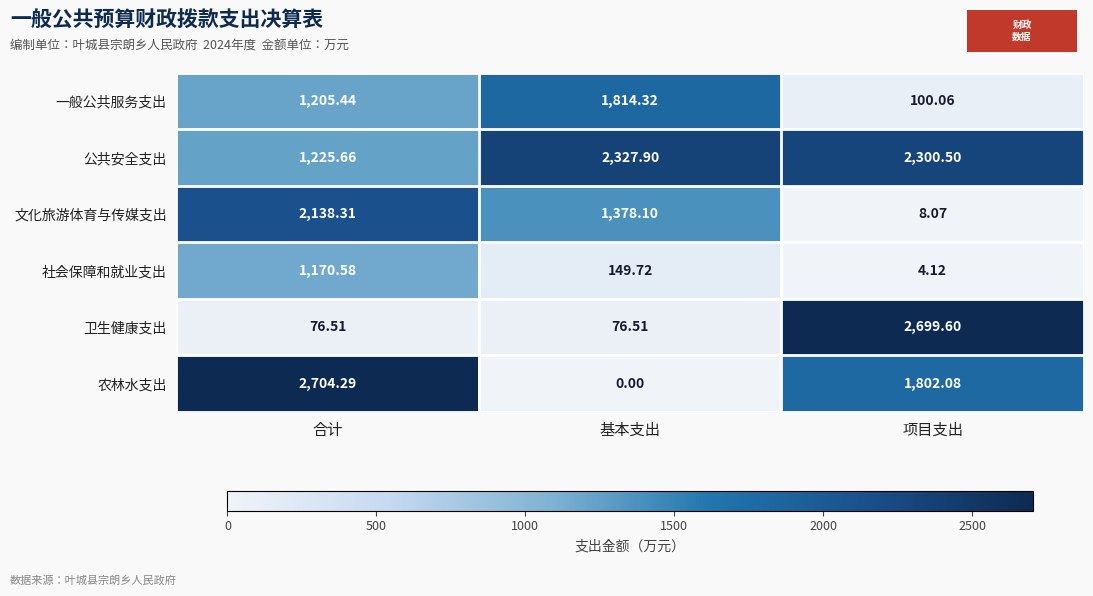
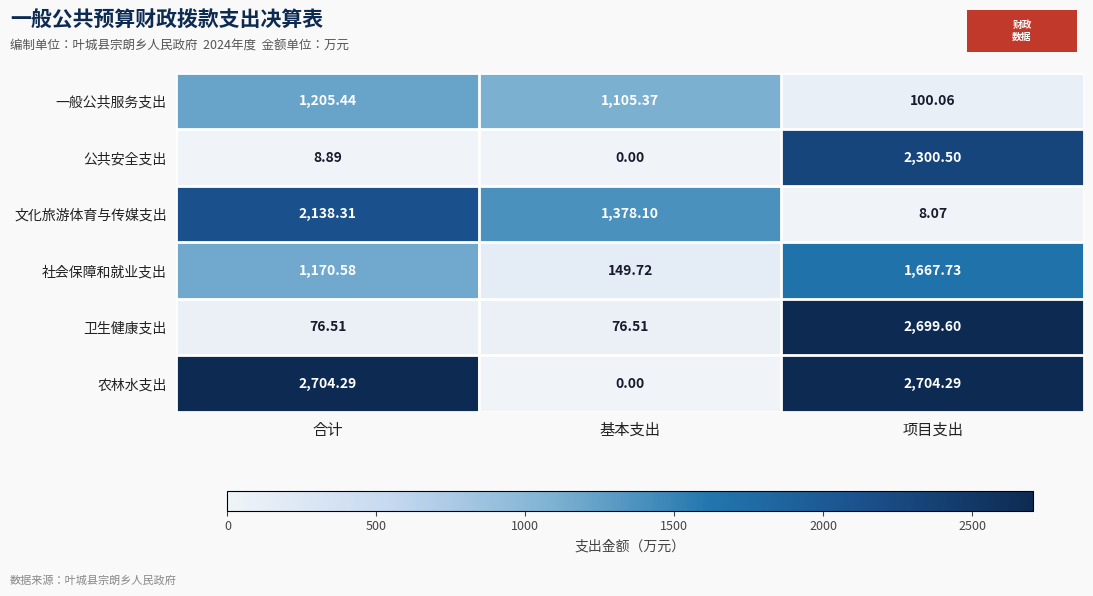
  {
    "一般公共服务支出": {
      "合计": "1,205.44",
-     "基本支出": "1,814.32",
+     "基本支出": "1,105.37",
      "项目支出": "100.06"
    },
    "公共安全支出": {
-     "合计": "1,225.66",
-     "基本支出": "2,327.90",
+     "合计": "8.89",
+     "基本支出": "0.00",
      "项目支出": "2,300.50"
    },
    "文化旅游体育与传媒支出": {
      "合计": "2,138.31",
      "基本支出": "1,378.10",
      "项目支出": "8.07"
    },
    "社会保障和就业支出": {
      "合计": "1,170.58",
      "基本支出": "149.72",
-     "项目支出": "4.12"
+     "项目支出": "1,667.73"
    },
    "卫生健康支出": {
      "合计": "76.51",
      "基本支出": "76.51",
      "项目支出": "2,699.60"
    },
    "农林水支出": {
      "合计": "2,704.29",
      "基本支出": "0.00",
-     "项目支出": "1,802.08"
+     "项目支出": "2,704.29"
    }
  }
